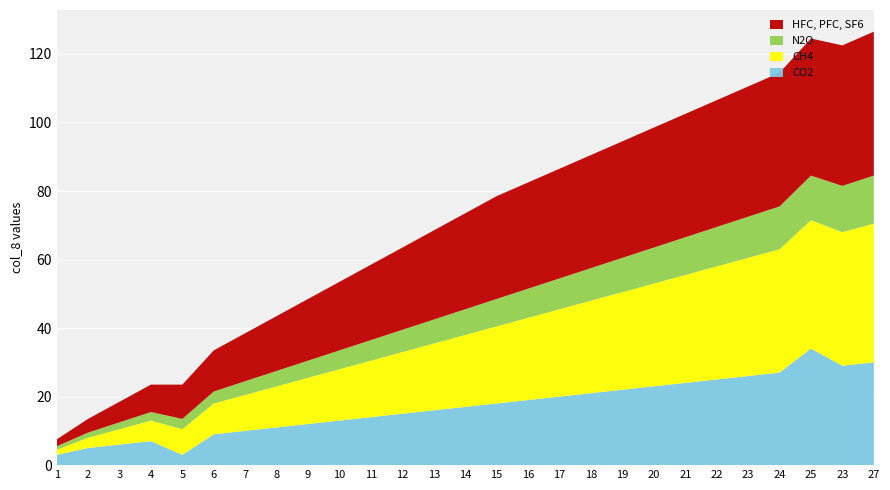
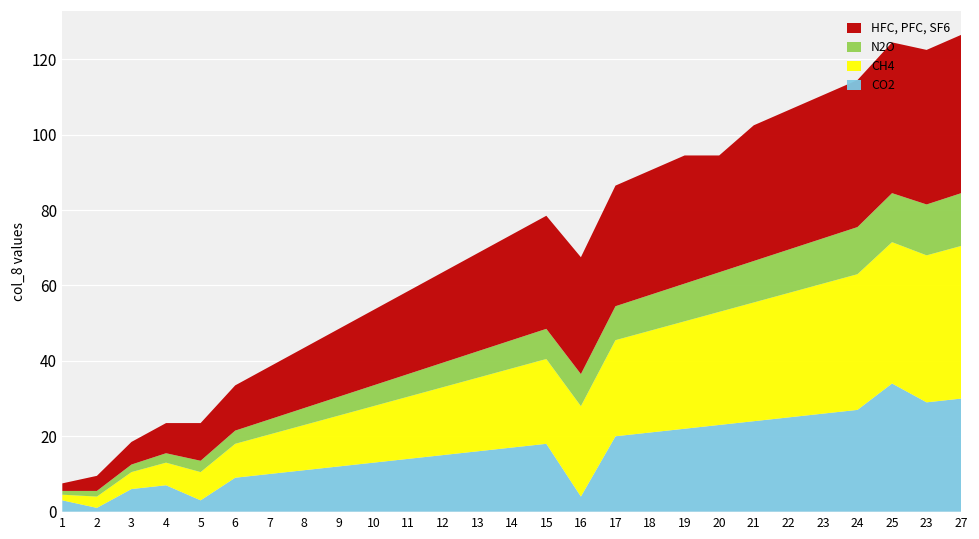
  {
    "CO2": {
      "1": 3,
-     "2": 5,
+     "2": 1,
      "3": 6,
      "4": 7,
      "5": 3,
      "6": 9,
      "7": 10,
      "8": 11,
      "9": 12,
      "10": 13,
      "11": 14,
      "12": 15,
      "13": 16,
      "14": 17,
      "15": 18,
-     "16": 19,
+     "16": 4,
      "17": 20,
      "18": 21,
      "19": 22,
      "20": 23,
      "21": 24,
      "22": 25,
      "24": 27,
      "25": 34,
      "27": 30
    },
    "CH4": {
      "1": 2,
      "2": 3,
      "3": 5,
      "4": 6,
      "5": 8,
      "6": 9,
      "7": 11,
      "8": 12,
      "9": 14,
      "10": 15,
      "11": 17,
      "12": 18,
      "13": 20,
      "14": 21,
      "15": 23,
      "16": 24,
      "17": 26,
      "18": 27,
      "19": 29,
      "20": 30,
      "21": 32,
      "22": 33,
      "24": 36,
      "25": 38,
      "27": 41
    },
    "N2O": {
      "1": 1,
      "2": 2,
      "3": 2,
      "4": 3,
      "5": 3,
      "6": 4,
      "7": 4,
      "8": 5,
      "9": 5,
      "10": 6,
      "11": 6,
      "12": 7,
      "13": 7,
      "14": 8,
      "15": 8,
      "16": 9,
      "17": 9,
      "18": 10,
      "19": 10,
      "20": 11,
      "21": 11,
      "22": 12,
      "24": 13,
      "25": 13,
      "27": 14
    },
    "HFC, PFC, SF6": {
      "1": 2,
      "2": 4,
      "3": 6,
      "4": 8,
      "5": 10,
      "6": 12,
      "7": 14,
      "8": 16,
      "9": 18,
      "10": 20,
      "11": 22,
      "12": 24,
      "13": 26,
      "14": 28,
      "15": 30,
      "16": 31,
      "17": 32,
      "18": 33,
      "19": 34,
-     "20": 35,
+     "20": 31,
      "21": 36,
      "22": 37,
      "24": 39,
      "25": 40,
      "27": 42
    }
  }
